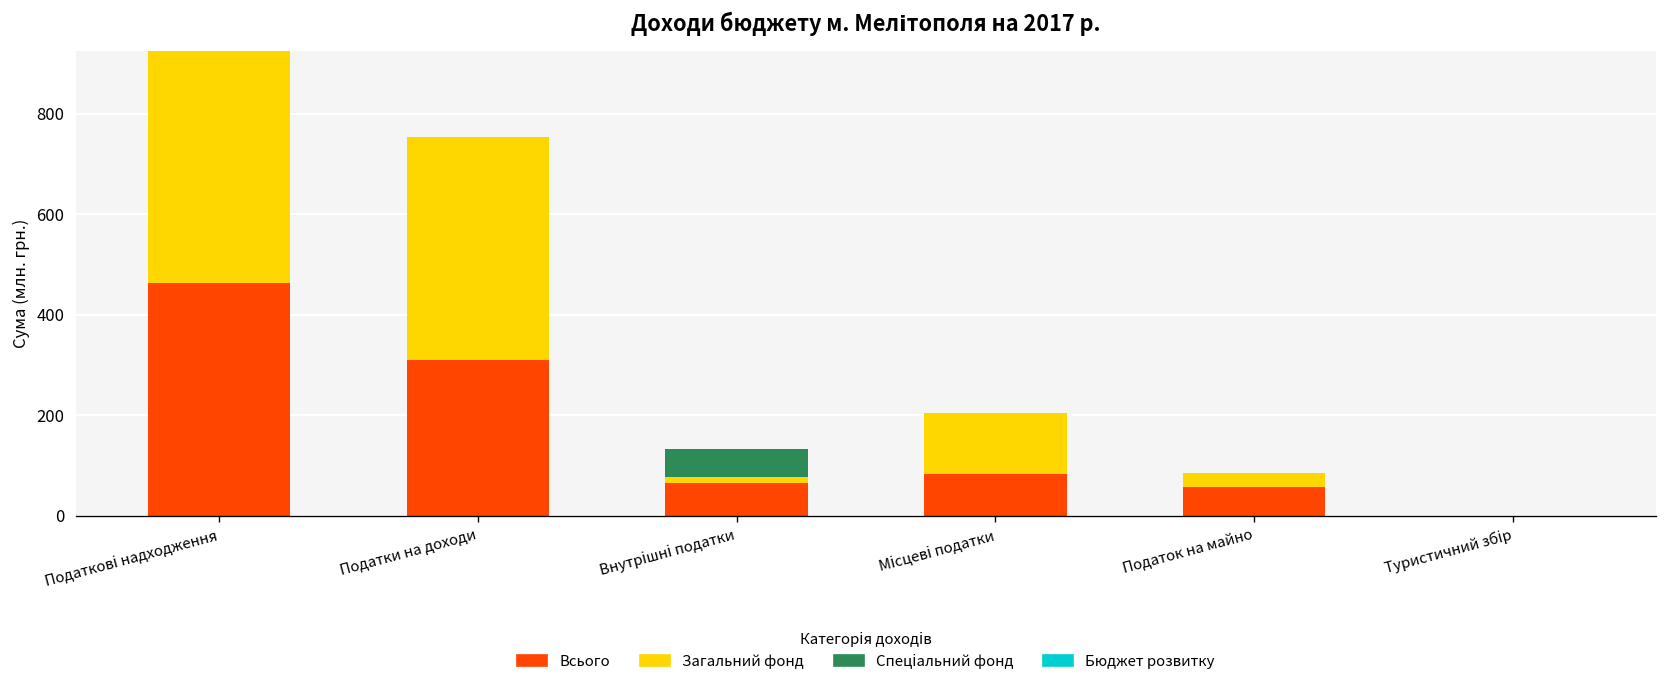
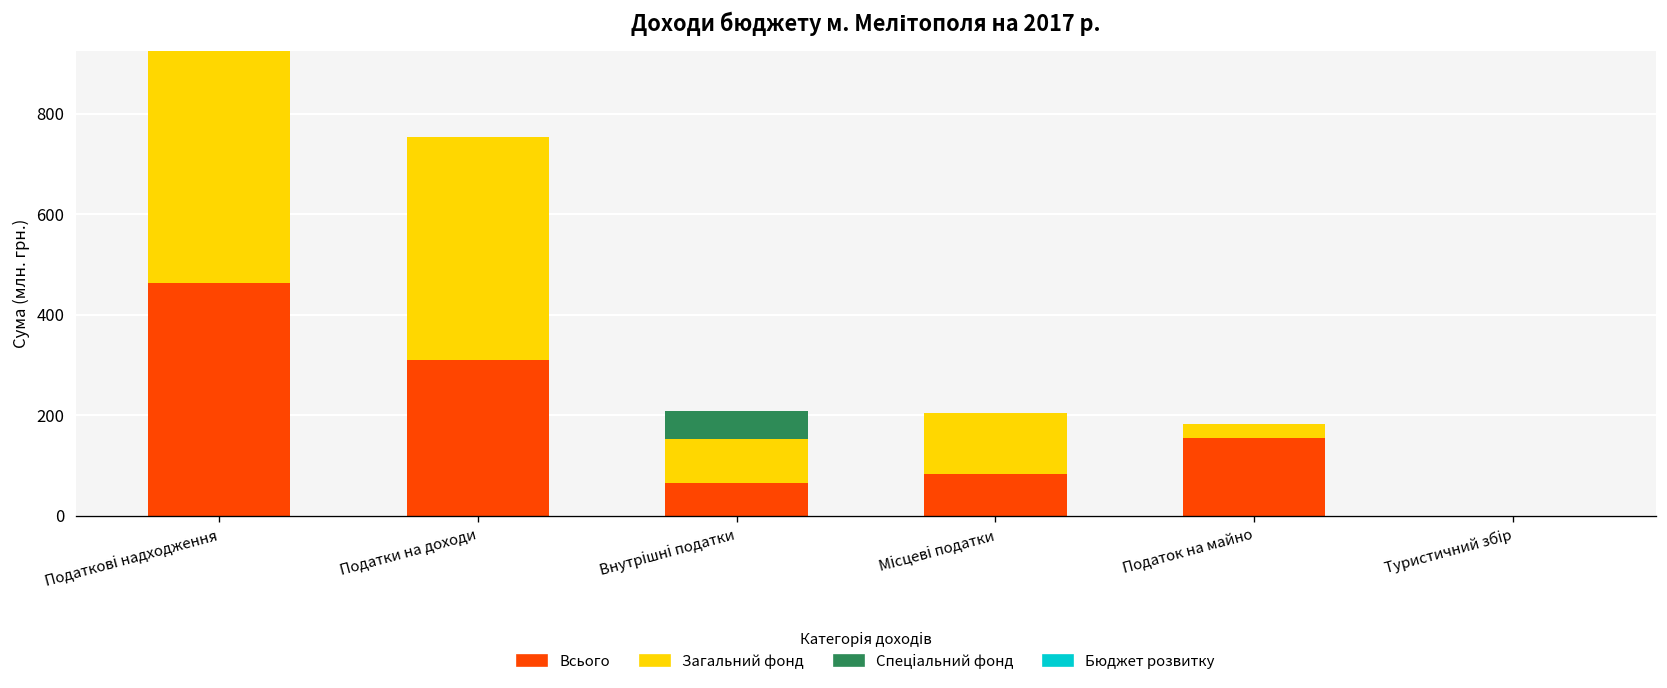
  {
    "Всього": {
      "Податкові надходження": 460,
      "Податки на доходи": 310,
      "Внутрішні податки": 70,
      "Місцеві податки": 80,
-     "Податок на майно": 60
+     "Податок на майно": 150
    },
    "Загальний фонд": {
      "Податкові надходження": 460,
      "Податки на доходи": 440,
-     "Внутрішні податки": 10,
+     "Внутрішні податки": 90,
      "Місцеві податки": 120,
      "Податок на майно": 30
    },
    "Бюджет розвитку": {
      "Податкові надходження": 0,
      "Податки на доходи": 0,
      "Місцеві податки": 0,
      "Податок на майно": 0,
      "Туристичний збір": 0
    }
  }
